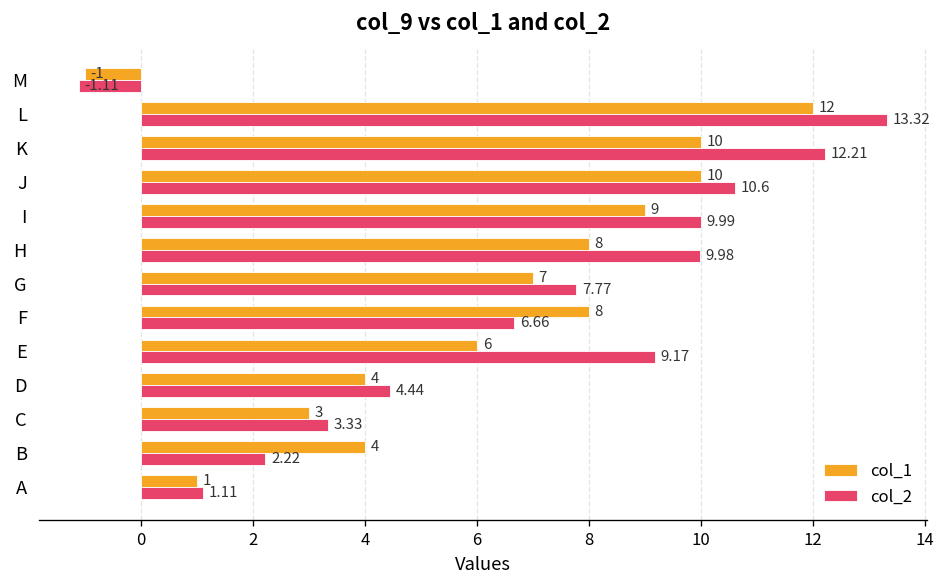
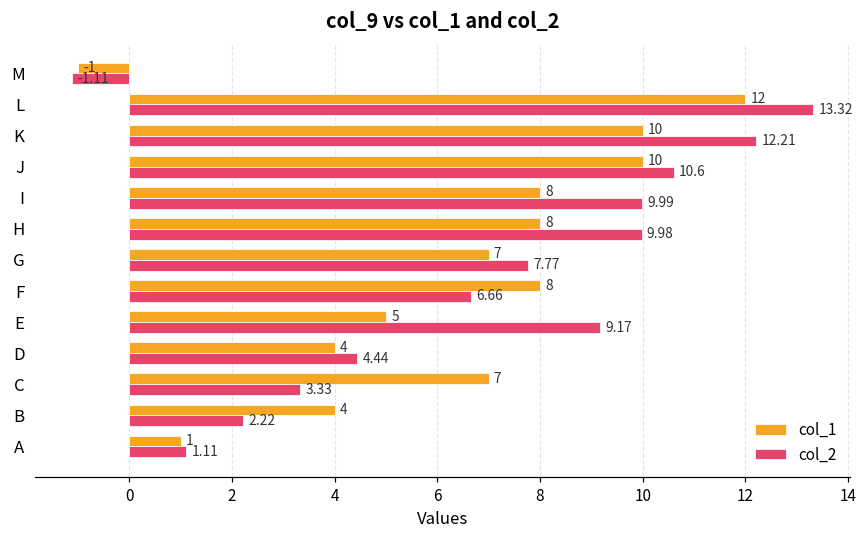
  {
    "col_1": {
      "L": 12,
      "K": 10,
      "J": 10,
-     "I": 9,
+     "I": 8,
      "H": 8,
      "G": 7,
      "F": 8,
-     "E": 6,
+     "E": 5,
      "D": 4,
-     "C": 3,
+     "C": 7,
      "B": 4
    },
    "col_2": {
      "M": -1.11,
      "L": 13.32,
      "K": 12.21,
      "J": 10.6,
      "I": 9.99,
      "H": 9.98,
      "G": 7.77,
      "F": 6.66,
      "E": 9.17,
      "D": 4.44,
      "C": 3,
      "B": 2.22,
      "A": 1
    }
  }
